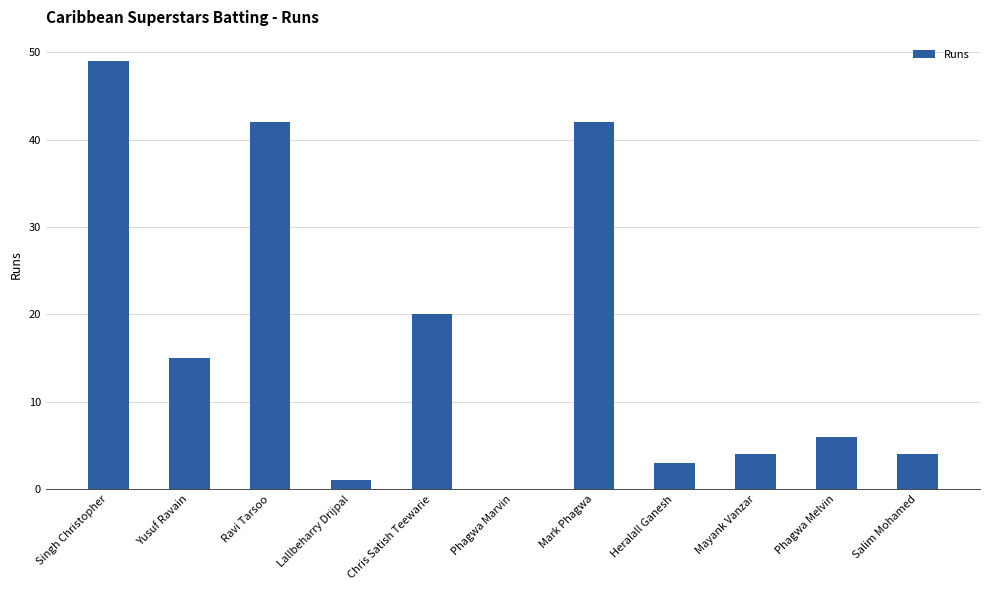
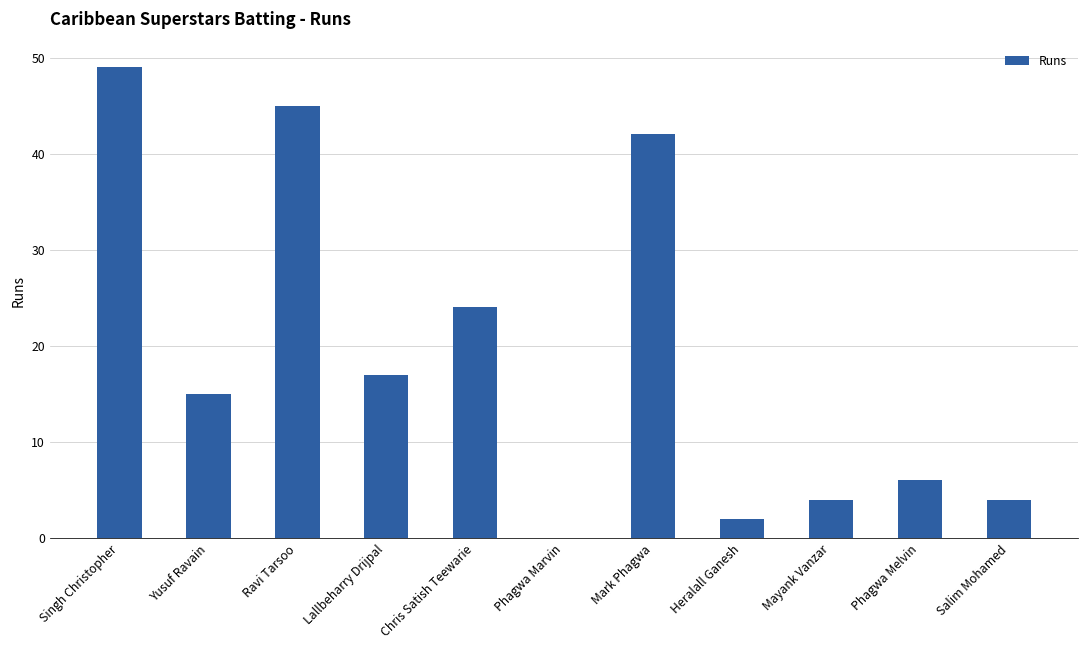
  {
    "Singh Christopher": 49,
    "Yusuf Ravain": 15,
-   "Ravi Tarsoo": 42,
-   "Lallbeharry Drijpal": 1,
-   "Chris Satish Teewarie": 20,
+   "Ravi Tarsoo": 45,
+   "Lallbeharry Drijpal": 17,
+   "Chris Satish Teewarie": 24,
    "Phagwa Marvin": 0,
    "Mark Phagwa": 42,
-   "Heralall Ganesh": 3,
+   "Heralall Ganesh": 2,
    "Mayank Vanzar": 4,
    "Phagwa Melvin": 6,
    "Salim Mohamed": 4
  }
